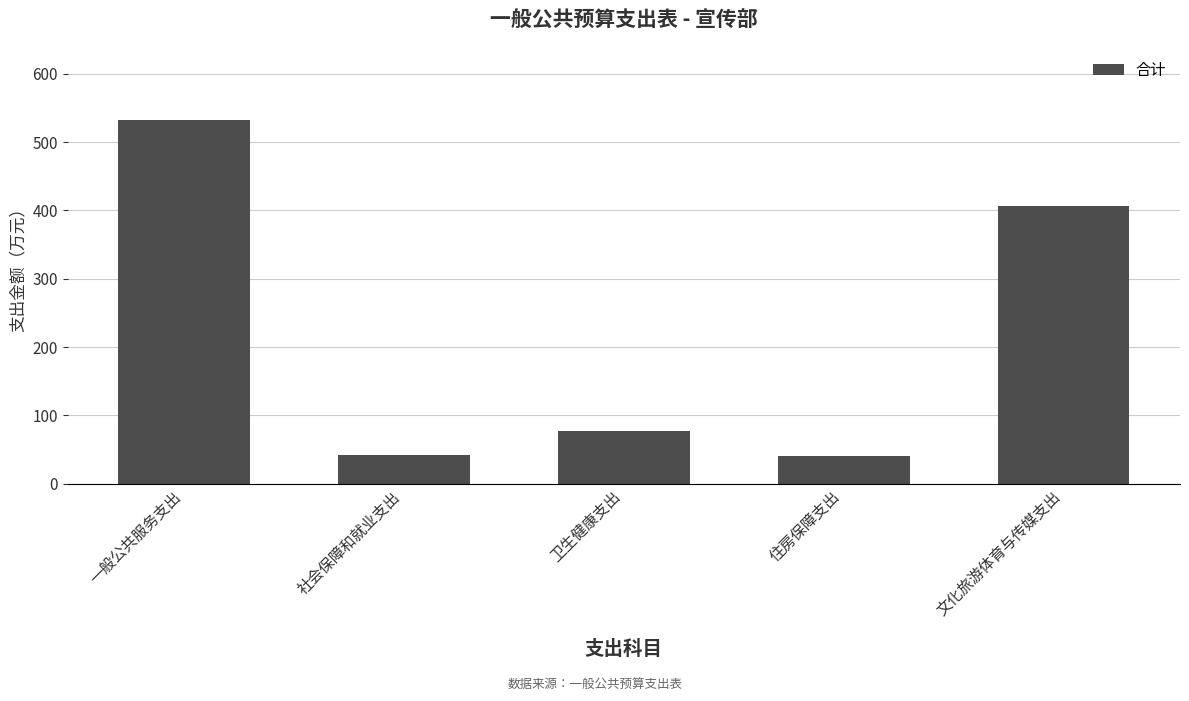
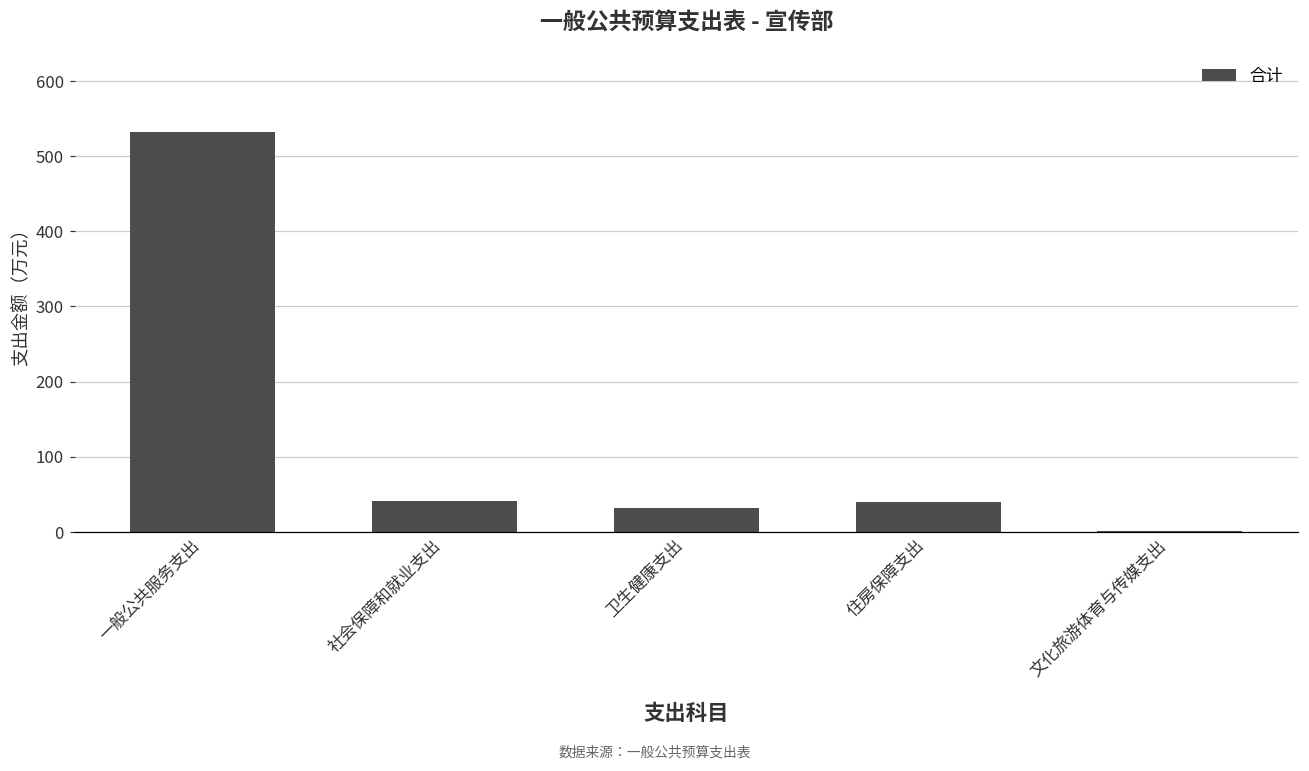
  {
    "一般公共服务支出": 530,
    "社会保障和就业支出": 40,
-   "卫生健康支出": 80,
+   "卫生健康支出": 30,
    "住房保障支出": 40,
-   "文化旅游体育与传媒支出": 410
+   "文化旅游体育与传媒支出": 0
  }
